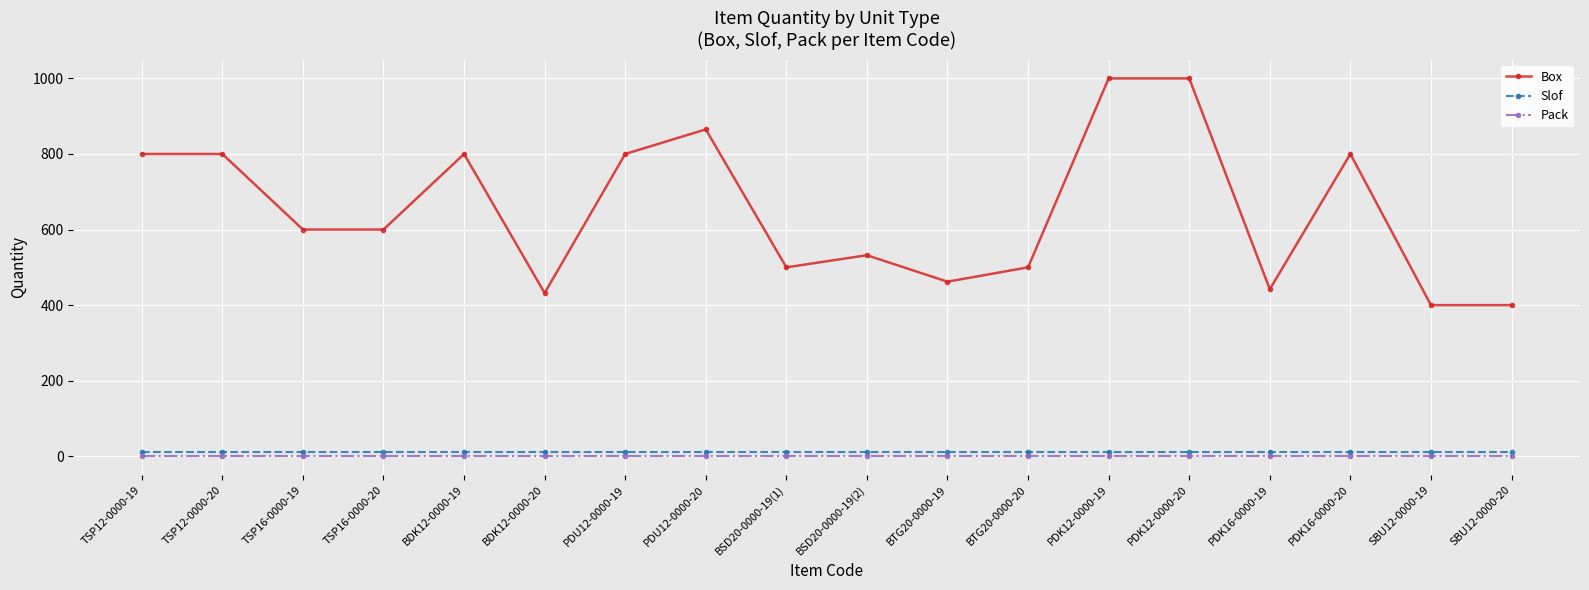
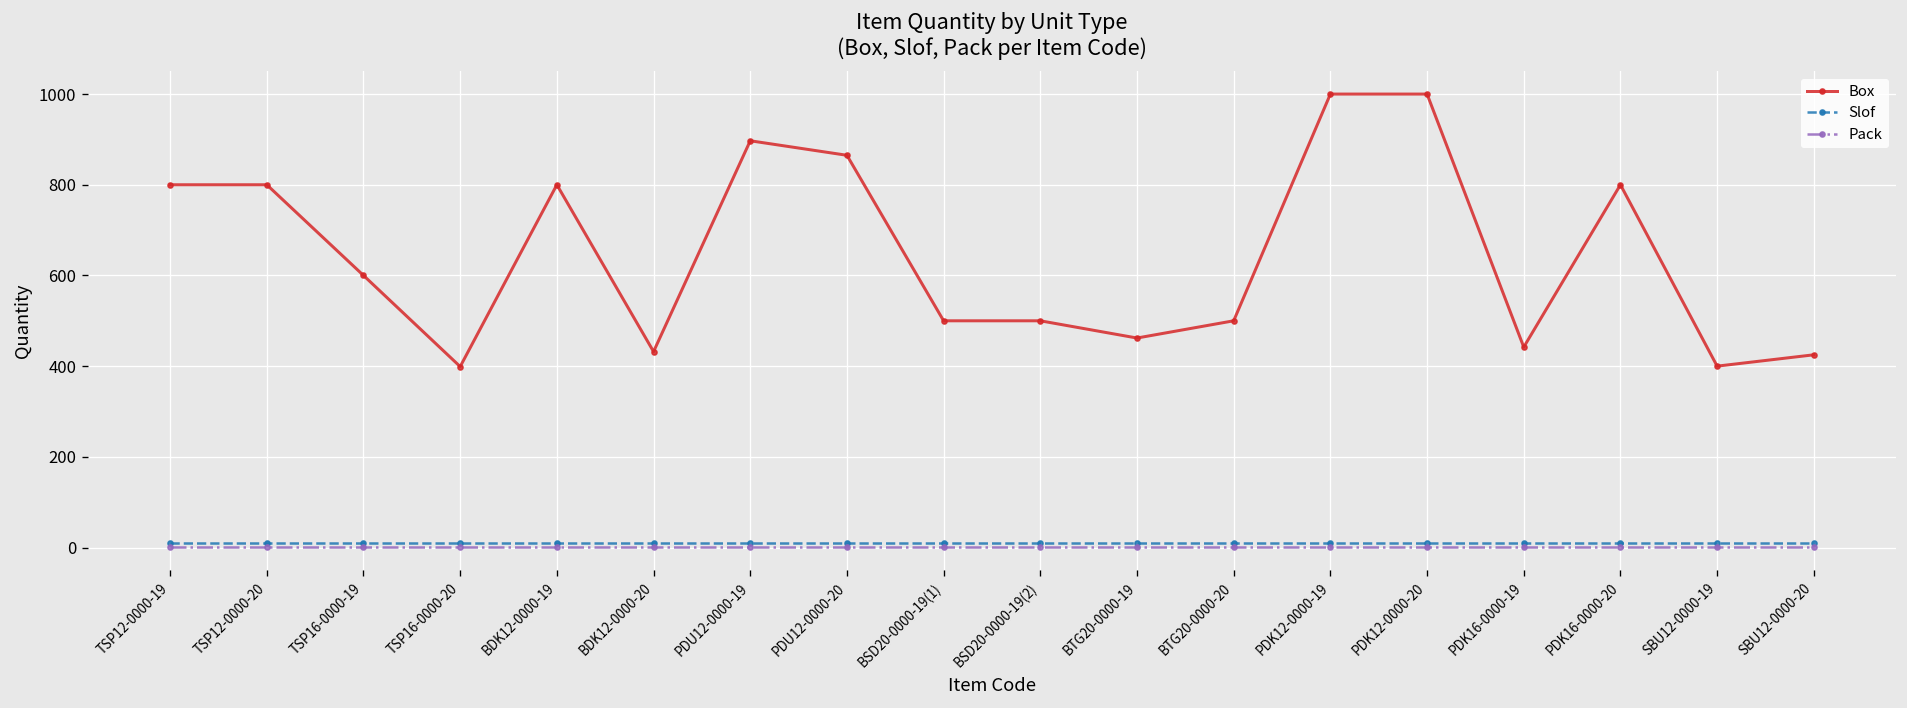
  {
    "Box": {
      "TSP12-0000-19": 800,
      "TSP12-0000-20": 800,
      "TSP16-0000-19": 600,
-     "TSP16-0000-20": 600,
+     "TSP16-0000-20": 400,
      "BDK12-0000-19": 800,
      "BDK12-0000-20": 430,
-     "PDU12-0000-19": 800,
+     "PDU12-0000-19": 900,
      "PDU12-0000-20": 870,
      "BSD20-0000-19(1)": 500,
-     "BSD20-0000-19(2)": 530,
+     "BSD20-0000-19(2)": 500,
      "BTG20-0000-19": 460,
      "BTG20-0000-20": 500,
      "PDK12-0000-19": 1000,
      "PDK12-0000-20": 1000,
      "PDK16-0000-19": 440,
      "PDK16-0000-20": 800,
      "SBU12-0000-19": 400,
-     "SBU12-0000-20": 400
+     "SBU12-0000-20": 430
    },
    "Slof": {
      "TSP12-0000-19": 10,
      "TSP12-0000-20": 10,
      "TSP16-0000-19": 10,
      "TSP16-0000-20": 10,
      "BDK12-0000-19": 10,
      "BDK12-0000-20": 10,
      "PDU12-0000-19": 10,
      "PDU12-0000-20": 10,
      "BSD20-0000-19(1)": 10,
      "BSD20-0000-19(2)": 10,
      "BTG20-0000-19": 10,
      "BTG20-0000-20": 10,
      "PDK12-0000-19": 10,
      "PDK12-0000-20": 10,
      "PDK16-0000-19": 10,
      "PDK16-0000-20": 10,
      "SBU12-0000-19": 10,
      "SBU12-0000-20": 10
    },
    "Pack": {
      "TSP12-0000-19": 0,
      "TSP12-0000-20": 0,
      "TSP16-0000-19": 0,
      "TSP16-0000-20": 0,
      "BDK12-0000-19": 0,
      "BDK12-0000-20": 0,
      "PDU12-0000-19": 0,
      "PDU12-0000-20": 0,
      "BSD20-0000-19(1)": 0,
      "BSD20-0000-19(2)": 0,
      "BTG20-0000-19": 0,
      "BTG20-0000-20": 0,
      "PDK12-0000-19": 0,
      "PDK12-0000-20": 0,
      "PDK16-0000-19": 0,
      "PDK16-0000-20": 0,
      "SBU12-0000-19": 0,
      "SBU12-0000-20": 0
    }
  }
